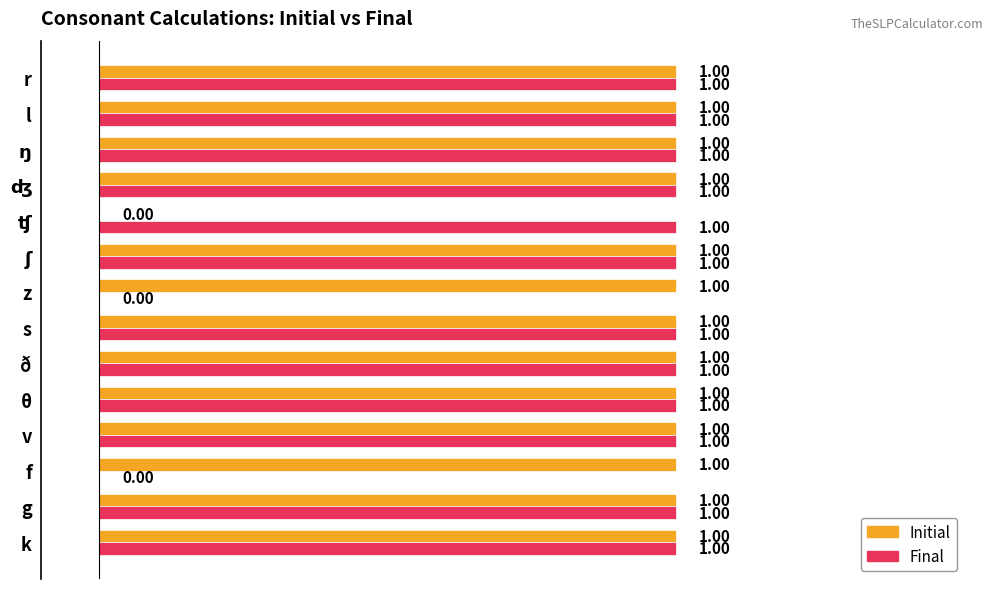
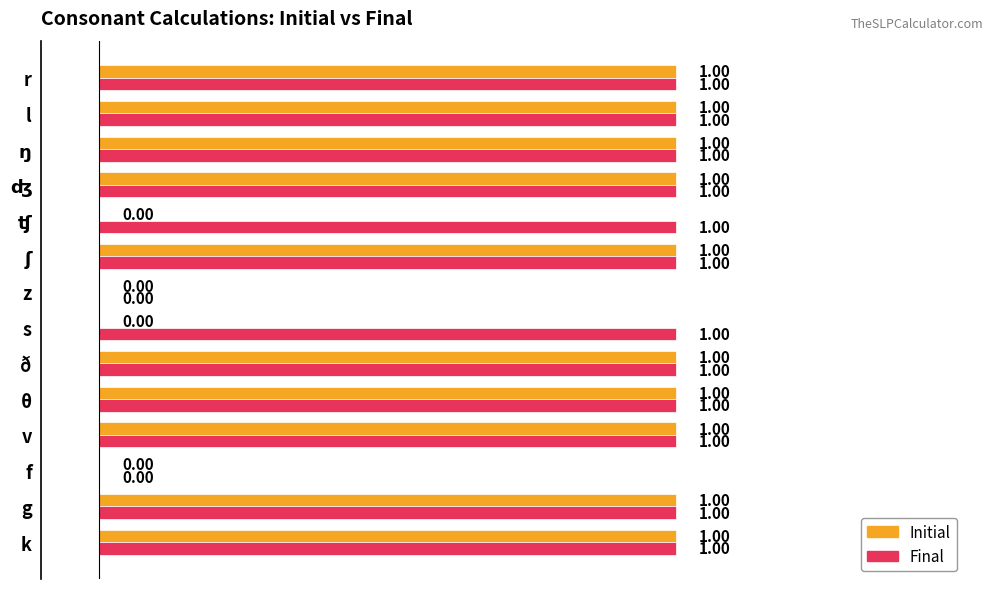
  {
    "Initial": {
      "ʧ": 0.00,
-     "z": 1.00,
-     "s": 1.00,
-     "f": 1.00
+     "z": 0.00,
+     "s": 0.00,
+     "f": 0.00
    },
    "Final": {
      "ʧ": 1.00,
      "s": 1.00
    }
  }
